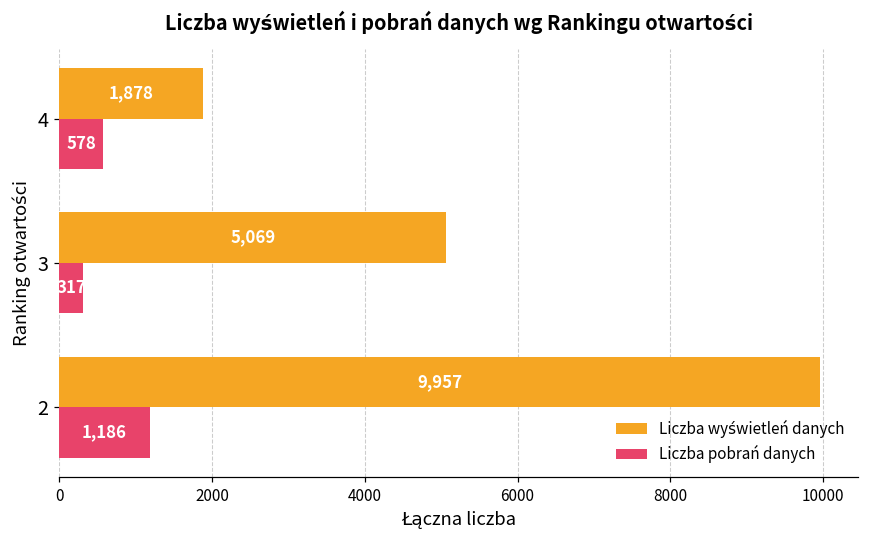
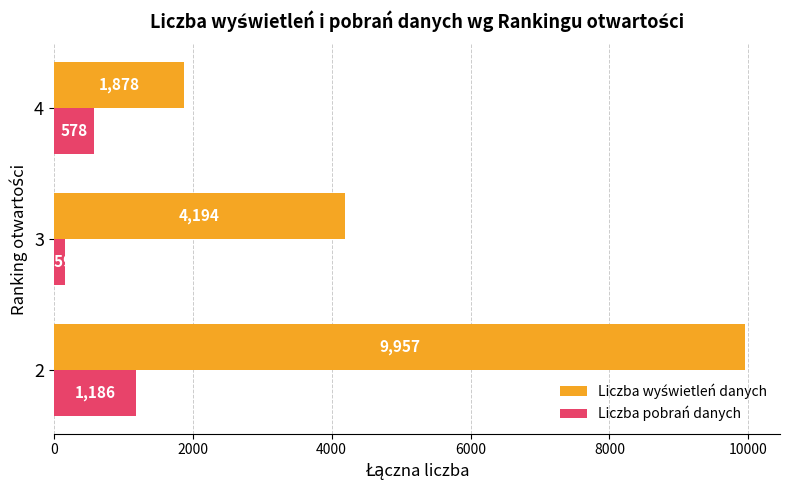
  {
    "Liczba wyświetleń danych": {
      "4": "1,878",
-     "3": "5,069",
+     "3": "4,194",
      "2": "9,957"
    },
    "Liczba pobrań danych": {
-     "3": "300"
+     "3": "200"
    }
  }
